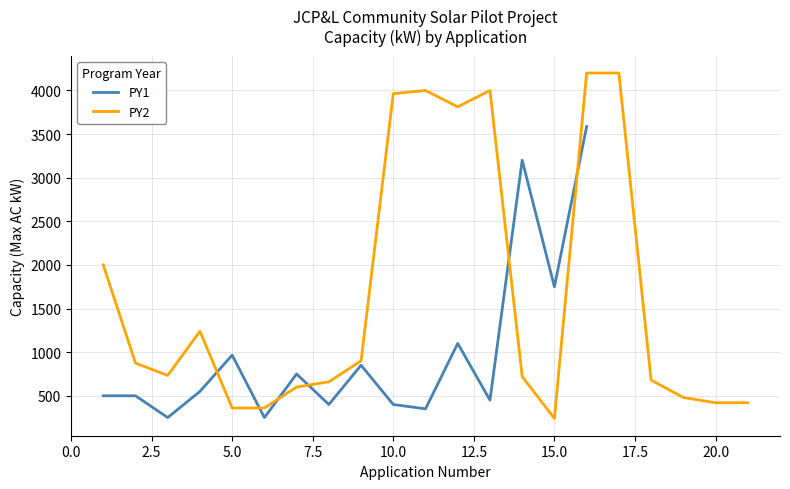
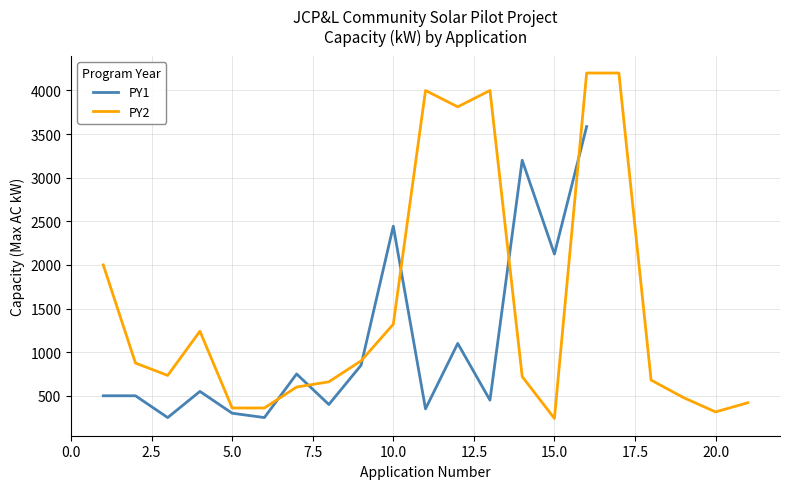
  {
    "PY1": {
-     "5.0": 1000,
-     "10.0": 400,
-     "15.0": 1800
+     "5.0": 300,
+     "10.0": 2400,
+     "15.0": 2100
    },
    "PY2": {
      "5.0": 400,
-     "10.0": 4000,
+     "10.0": 1300,
      "15.0": 200,
-     "20.0": 400
+     "20.0": 300
    }
  }
